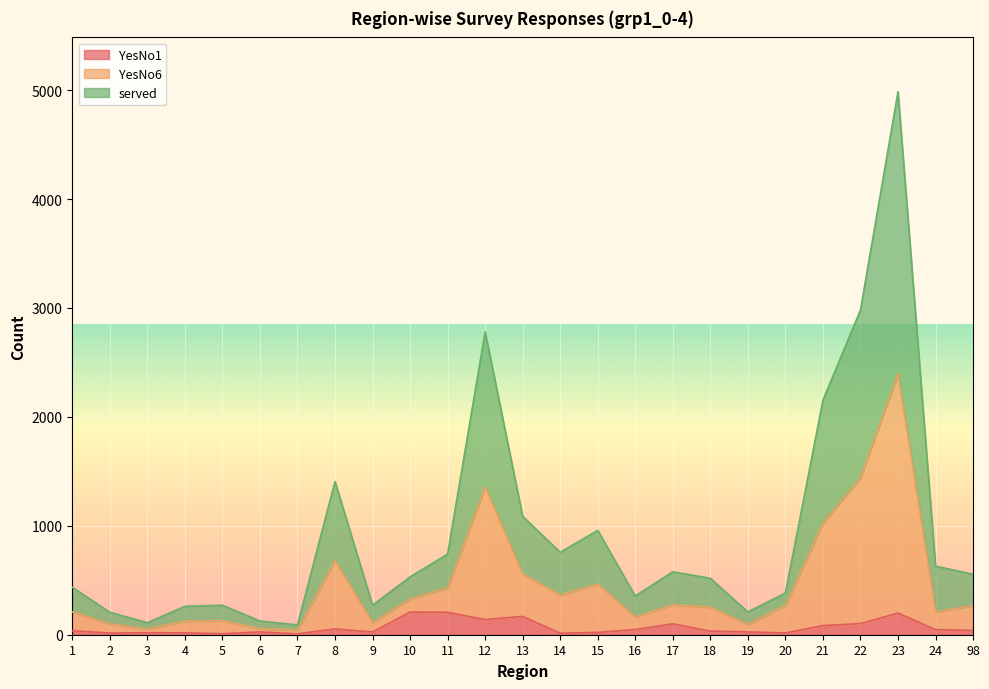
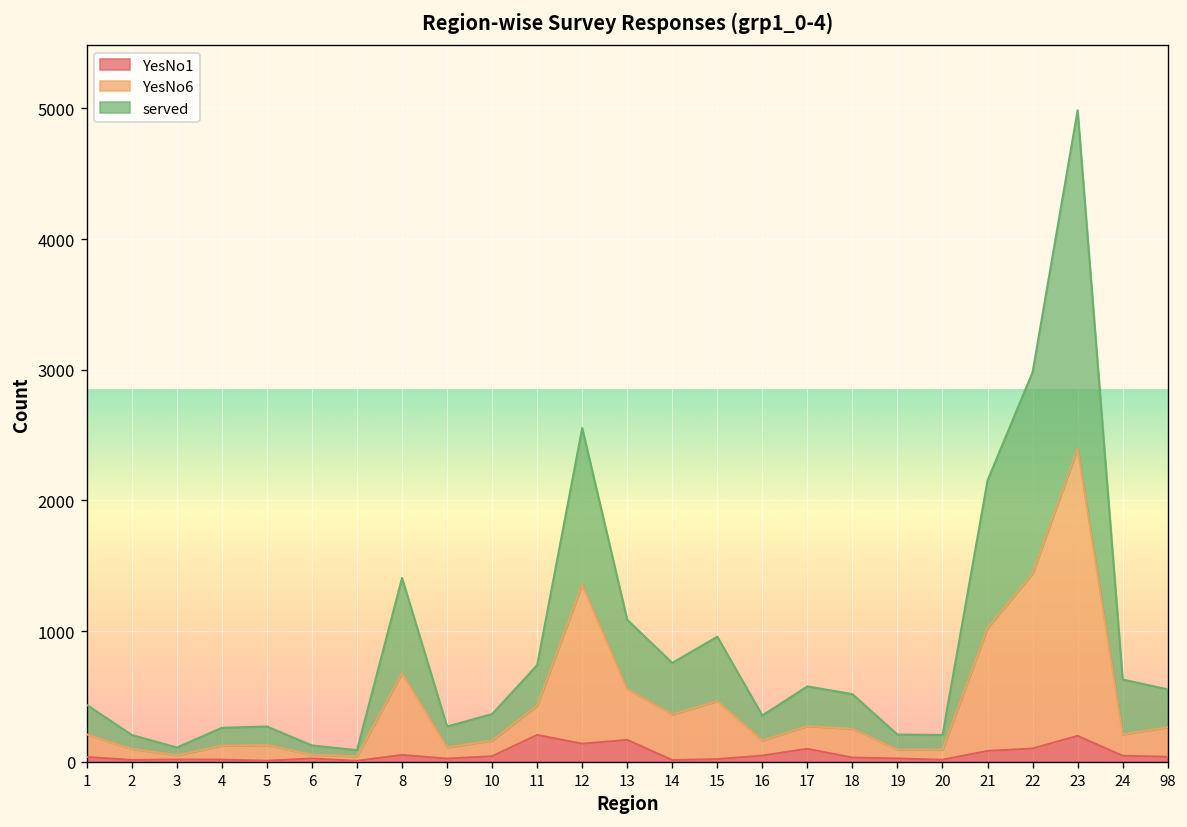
  {
    "YesNo1": {
      "1": 40,
      "2": 20,
      "3": 20,
      "4": 20,
      "5": 10,
      "6": 30,
      "7": 10,
      "8": 50,
      "9": 30,
-     "10": 210,
+     "10": 40,
      "11": 210,
      "12": 140,
      "13": 170,
      "14": 10,
      "15": 20,
      "16": 50,
      "17": 100,
      "18": 30,
      "19": 30,
      "20": 20,
      "21": 80,
      "22": 100,
      "23": 200,
      "24": 50,
      "98": 40
    },
    "YesNo6": {
      "1": 170,
      "2": 80,
      "3": 30,
      "4": 110,
      "5": 120,
      "6": 30,
      "7": 30,
      "8": 630,
      "9": 90,
      "10": 120,
      "11": 220,
      "12": 1220,
      "13": 390,
      "14": 350,
      "15": 440,
      "16": 120,
      "17": 170,
      "18": 220,
      "19": 70,
-     "20": 250,
+     "20": 80,
      "21": 940,
      "22": 1340,
      "23": 2200,
      "24": 160,
      "98": 230
    },
    "served": {
      "1": 230,
      "2": 110,
      "3": 60,
      "4": 140,
      "5": 140,
      "6": 70,
      "7": 50,
      "8": 730,
      "9": 160,
      "10": 200,
      "11": 310,
-     "12": 1420,
+     "12": 1200,
      "13": 530,
      "14": 390,
      "15": 490,
      "16": 190,
      "17": 300,
      "18": 270,
      "19": 120,
      "20": 110,
      "21": 1130,
      "22": 1540,
      "23": 2590,
      "24": 420,
      "98": 290
    }
  }
